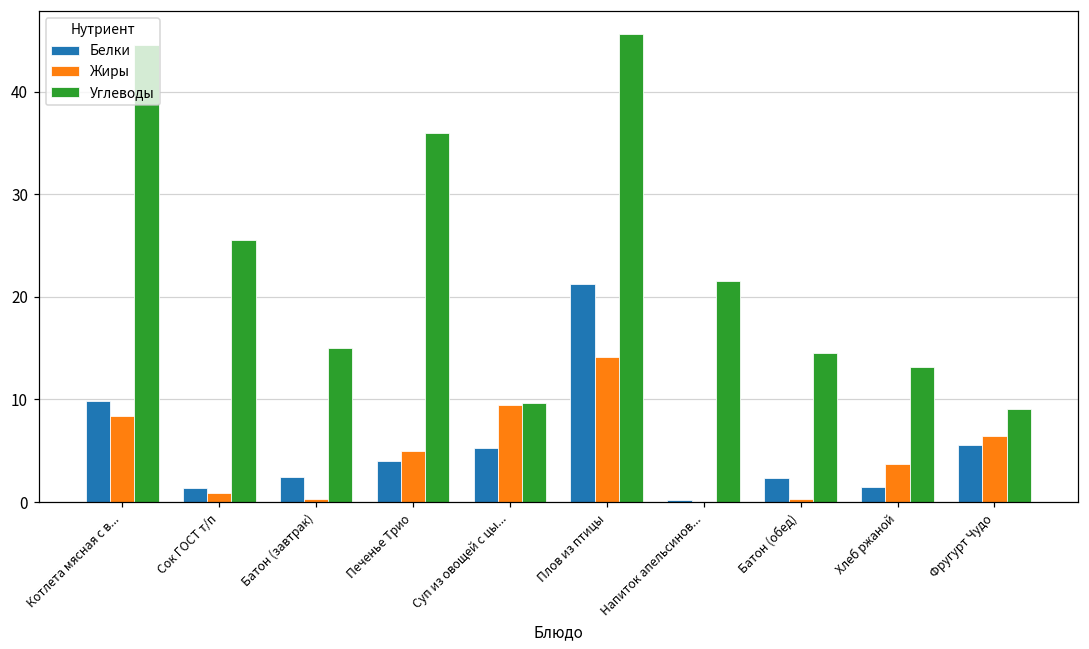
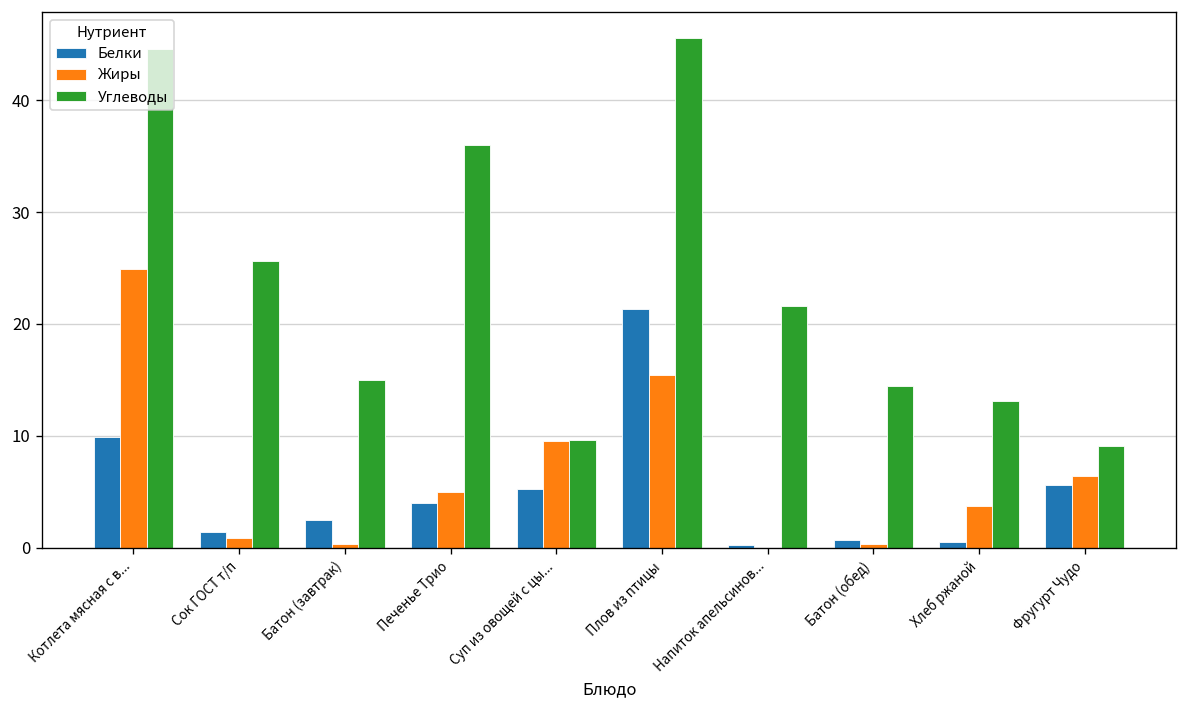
  {
    "Белки": {
      "Котлета мясная с в...": 10,
      "Сок ГОСТ т/п": 1,
      "Батон (завтрак)": 2,
      "Печенье Трио": 4,
      "Суп из овощей с цы...": 5,
      "Плов из птицы": 21,
-     "Батон (обед)": 2,
-     "Хлеб ржаной": 1.4,
+     "Батон (обед)": 1,
+     "Хлеб ржаной": 0.5,
      "Фругурт Чудо": 6
    },
    "Жиры": {
-     "Котлета мясная с в...": 8,
+     "Котлета мясная с в...": 25,
      "Сок ГОСТ т/п": 1,
      "Батон (завтрак)": 0,
      "Печенье Трио": 5,
      "Суп из овощей с цы...": 10,
-     "Плов из птицы": 14,
+     "Плов из птицы": 15,
      "Напиток апельсинов...": 0,
      "Батон (обед)": 0,
      "Хлеб ржаной": 4,
      "Фругурт Чудо": 6
    },
    "Углеводы": {
      "Сок ГОСТ т/п": 26,
      "Батон (завтрак)": 15,
      "Печенье Трио": 36,
      "Суп из овощей с цы...": 10,
      "Плов из птицы": 46,
      "Напиток апельсинов...": 22,
      "Батон (обед)": 14,
      "Хлеб ржаной": 13,
      "Фругурт Чудо": 9
    }
  }
